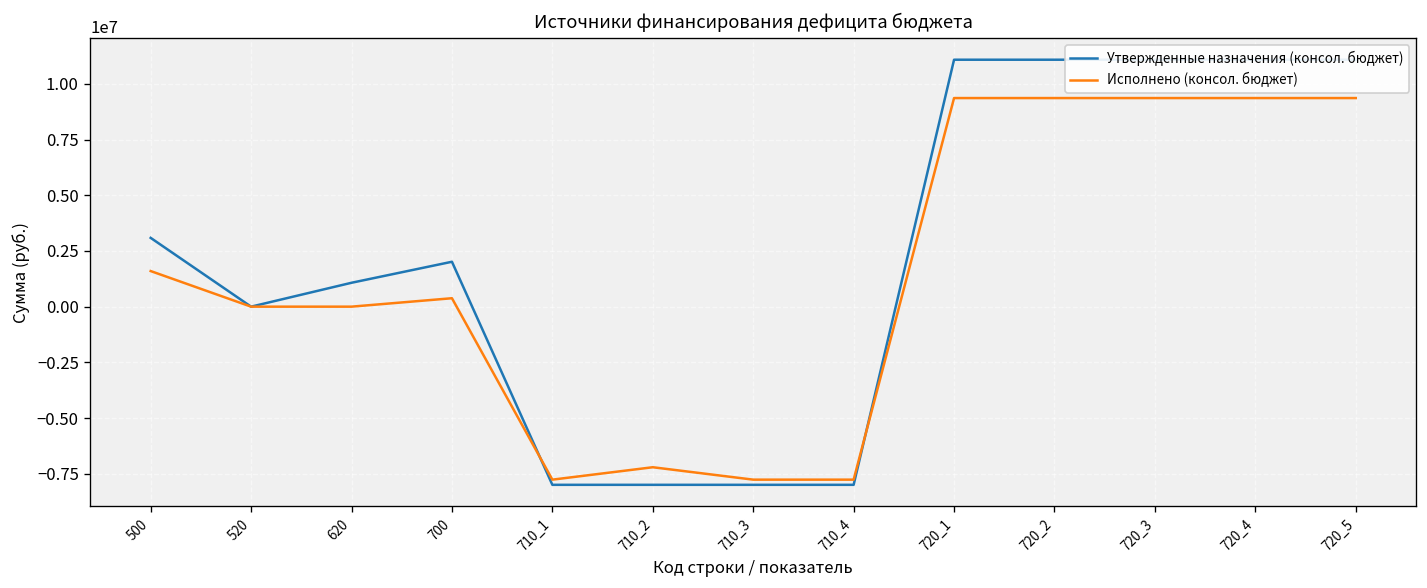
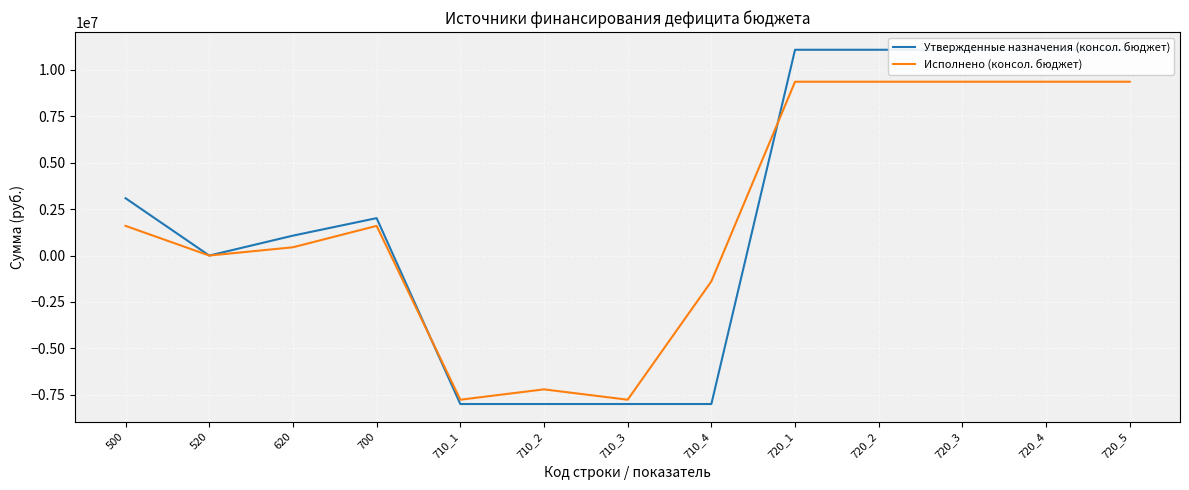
  {
    "Утвержденные назначения (консол. бюджет)": {
      "500": 3100000,
      "620": 1100000,
      "700": 2000000,
      "710_1": -8000000,
      "710_2": -8000000,
      "710_3": -8000000,
      "710_4": -8000000,
      "720_1": 11100000,
      "720_2": 11100000
    },
    "Исполнено (консол. бюджет)": {
      "500": 1600000,
-     "620": 0,
-     "700": 400000,
+     "620": 400000,
+     "700": 1600000,
      "710_1": -7800000,
      "710_2": -7200000,
      "710_3": -7800000,
-     "710_4": -7800000,
+     "710_4": -1400000,
      "720_1": 9400000,
      "720_2": 9400000,
      "720_3": 9400000,
      "720_4": 9400000,
      "720_5": 9400000
    }
  }
